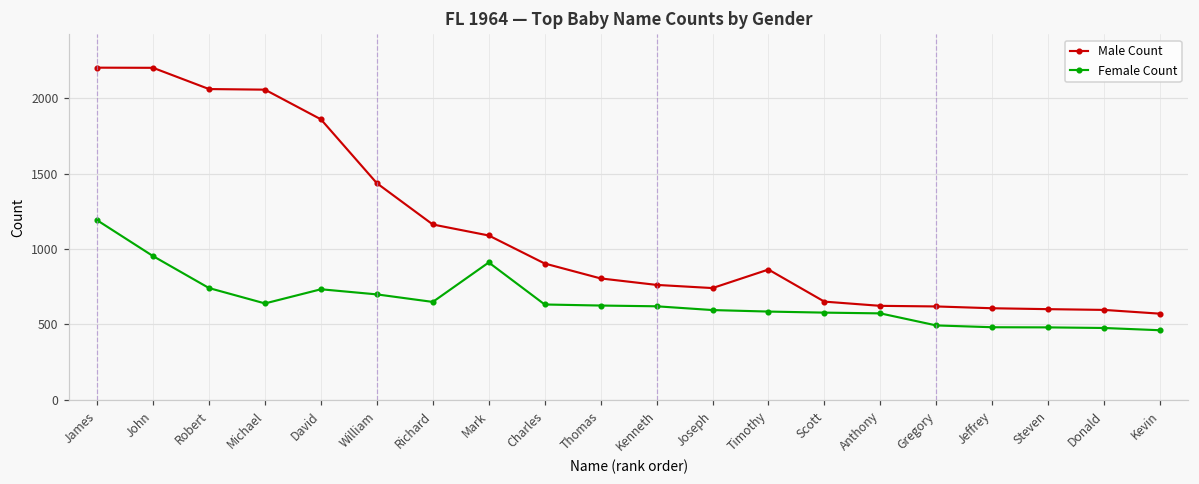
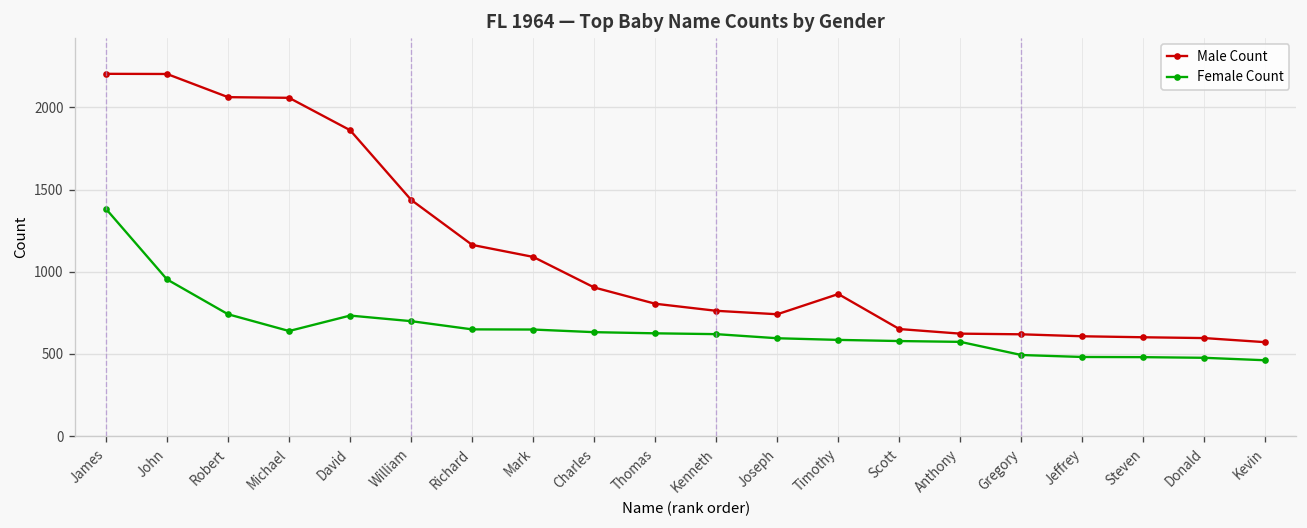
  {
    "Male Count": {
      "James": 2200,
      "John": 2200,
      "Robert": 2060,
      "Michael": 2060,
      "David": 1860,
      "William": 1440,
      "Richard": 1160,
      "Mark": 1090,
      "Charles": 900,
      "Thomas": 810,
      "Kenneth": 760,
      "Joseph": 740,
      "Timothy": 860,
      "Scott": 650,
      "Anthony": 620,
      "Gregory": 620,
      "Jeffrey": 610,
      "Steven": 600,
      "Donald": 600,
      "Kevin": 570
    },
    "Female Count": {
-     "James": 1190,
+     "James": 1380,
      "John": 950,
      "Robert": 740,
      "Michael": 640,
      "David": 730,
      "William": 700,
      "Richard": 650,
-     "Mark": 910,
+     "Mark": 650,
      "Charles": 630,
      "Thomas": 630,
      "Kenneth": 620,
      "Joseph": 600,
      "Timothy": 590,
      "Scott": 580,
      "Anthony": 570,
      "Gregory": 490,
      "Jeffrey": 480,
      "Steven": 480,
      "Donald": 480,
      "Kevin": 460
    }
  }
